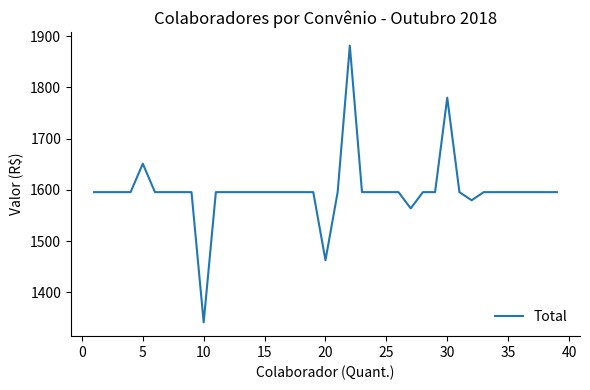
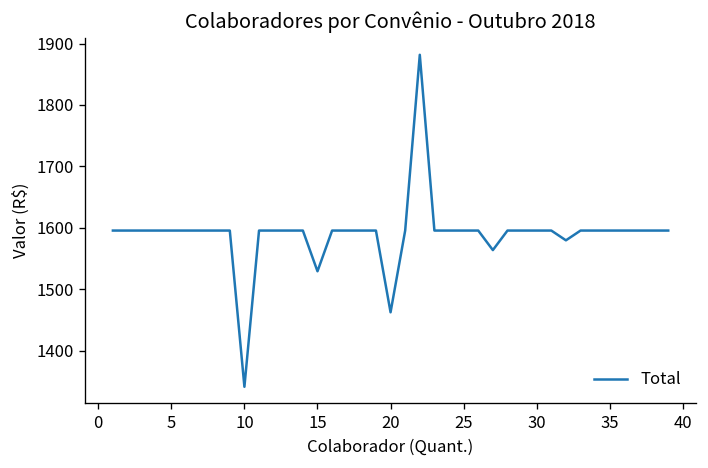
  {
-   "5": 1650,
+   "5": 1600,
    "10": 1340,
-   "15": 1600,
+   "15": 1530,
    "20": 1460,
    "25": 1600,
-   "30": 1780,
+   "30": 1600,
    "35": 1600
  }
